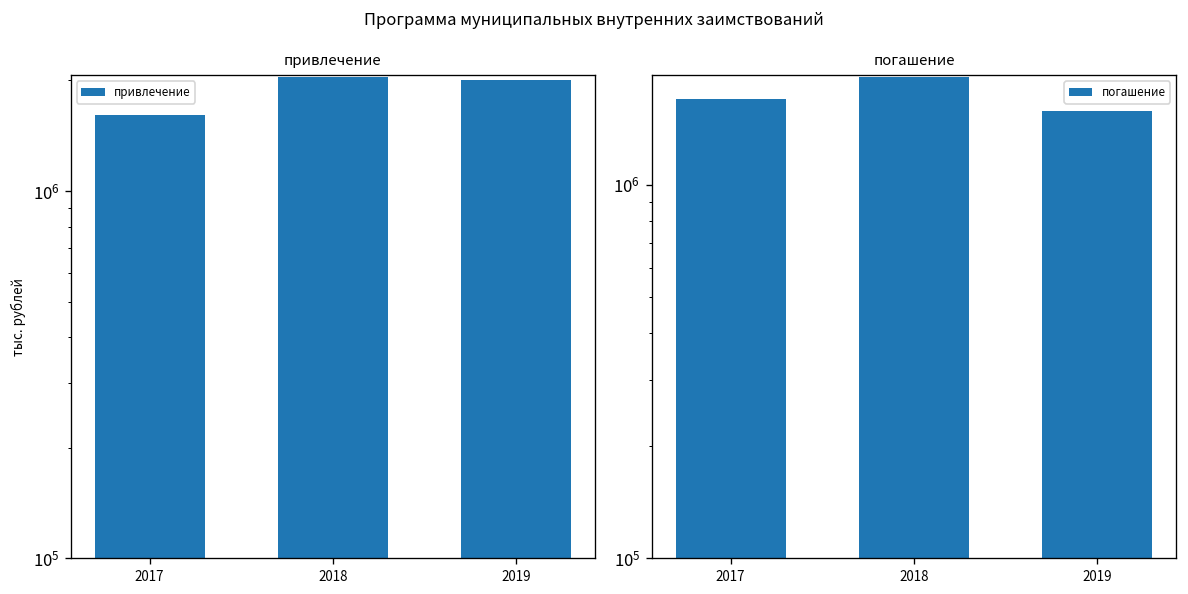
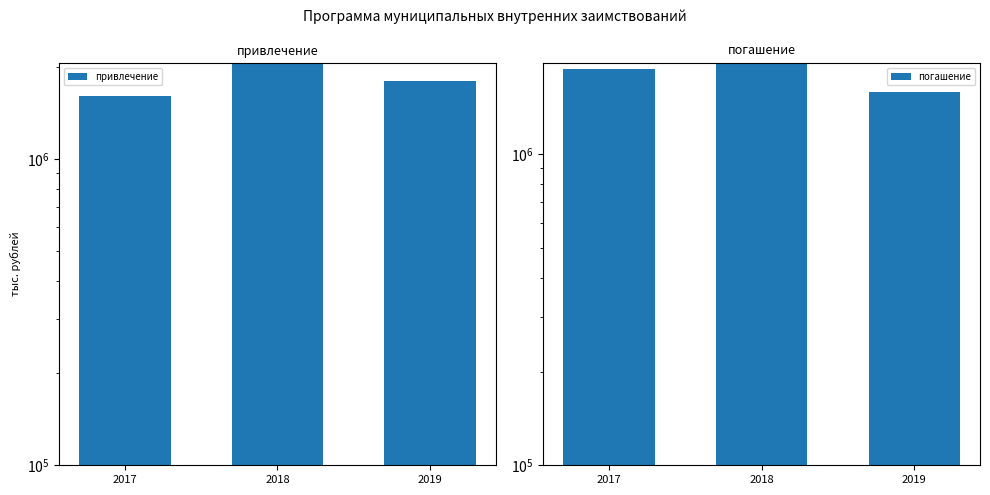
  {
    "привлечение": {
      "2017": 1600000,
      "2018": 2000000,
-     "2019": 2000000
+     "2019": 1800000
    },
    "погашение": {
-     "2017": 1700000,
+     "2017": 1900000,
      "2018": 1900000,
      "2019": 1600000
    }
  }
